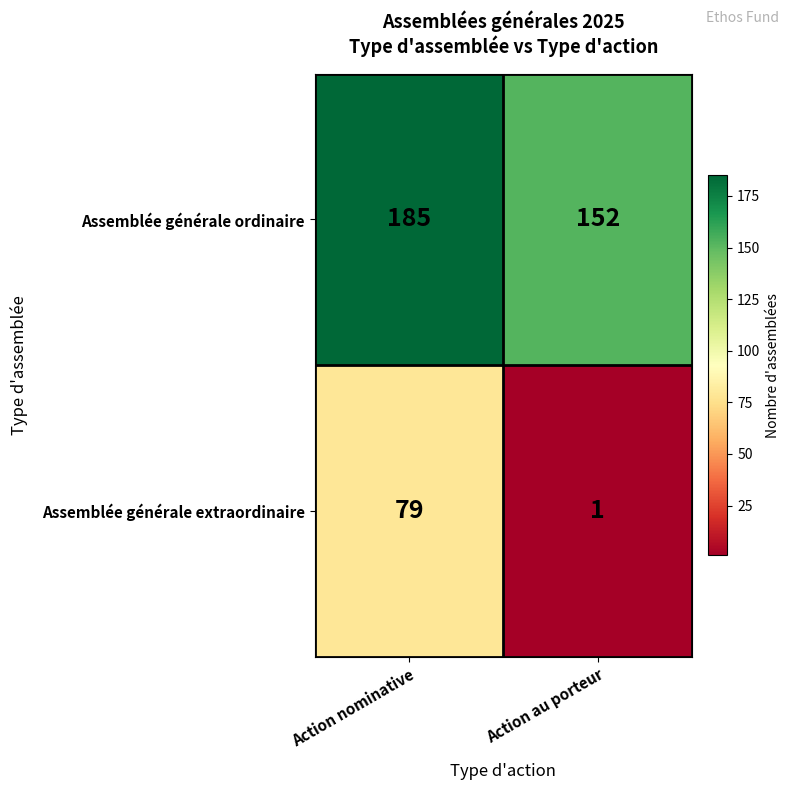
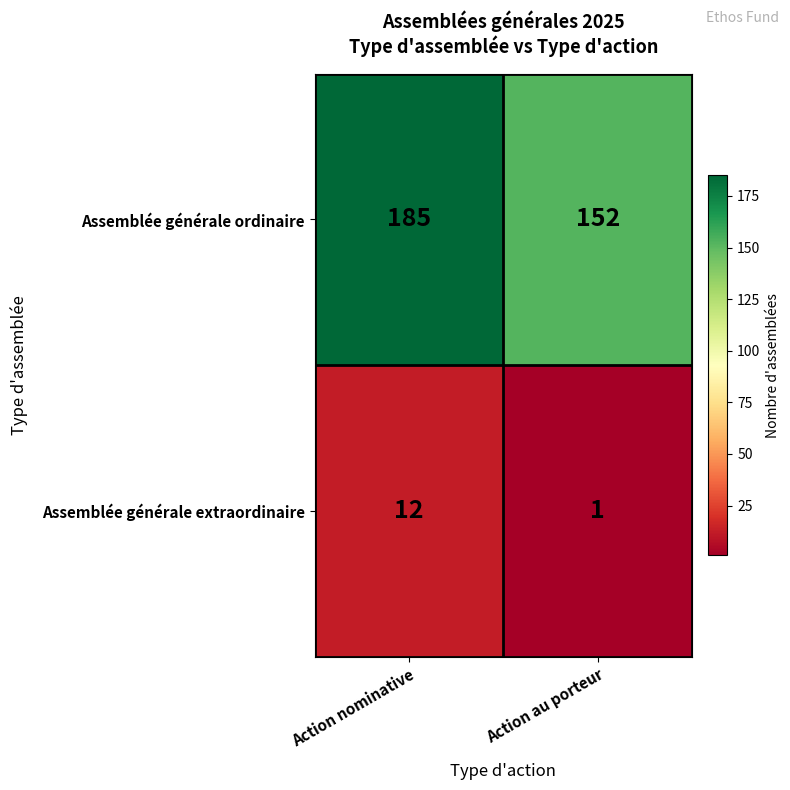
  {
    "Assemblée générale ordinaire": {
      "Action nominative": 185,
      "Action au porteur": 152
    },
    "Assemblée générale extraordinaire": {
-     "Action nominative": 79,
+     "Action nominative": 12,
      "Action au porteur": 1
    }
  }
